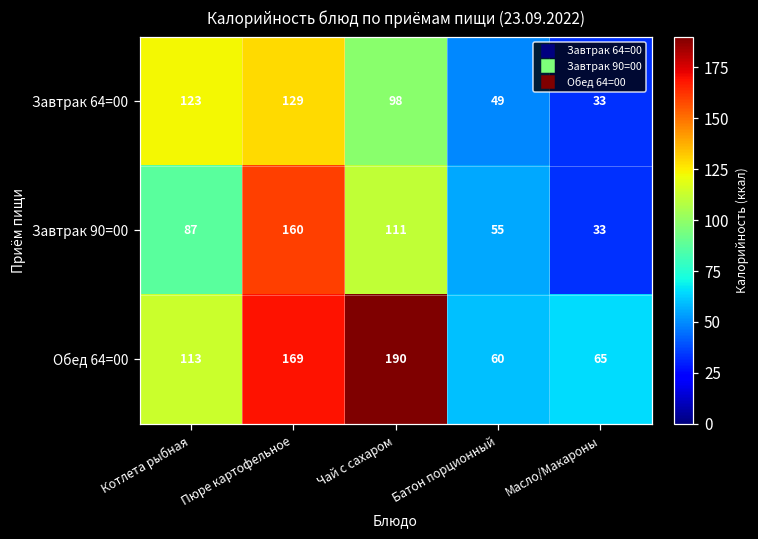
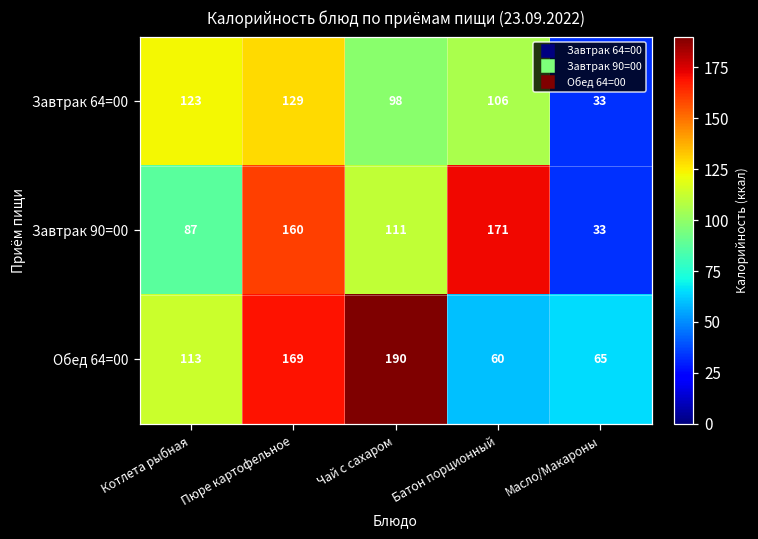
  {
    "Завтрак 64=00": {
      "Котлета рыбная": 123,
      "Пюре картофельное": 129,
      "Чай с сахаром": 98,
-     "Батон порционный": 49
+     "Батон порционный": 106
    },
    "Завтрак 90=00": {
      "Котлета рыбная": 87,
      "Пюре картофельное": 160,
      "Чай с сахаром": 111,
-     "Батон порционный": 55,
+     "Батон порционный": 171,
      "Масло/Макароны": 33
    },
    "Обед 64=00": {
      "Котлета рыбная": 113,
      "Пюре картофельное": 169,
      "Чай с сахаром": 190,
      "Батон порционный": 60,
      "Масло/Макароны": 65
    }
  }
